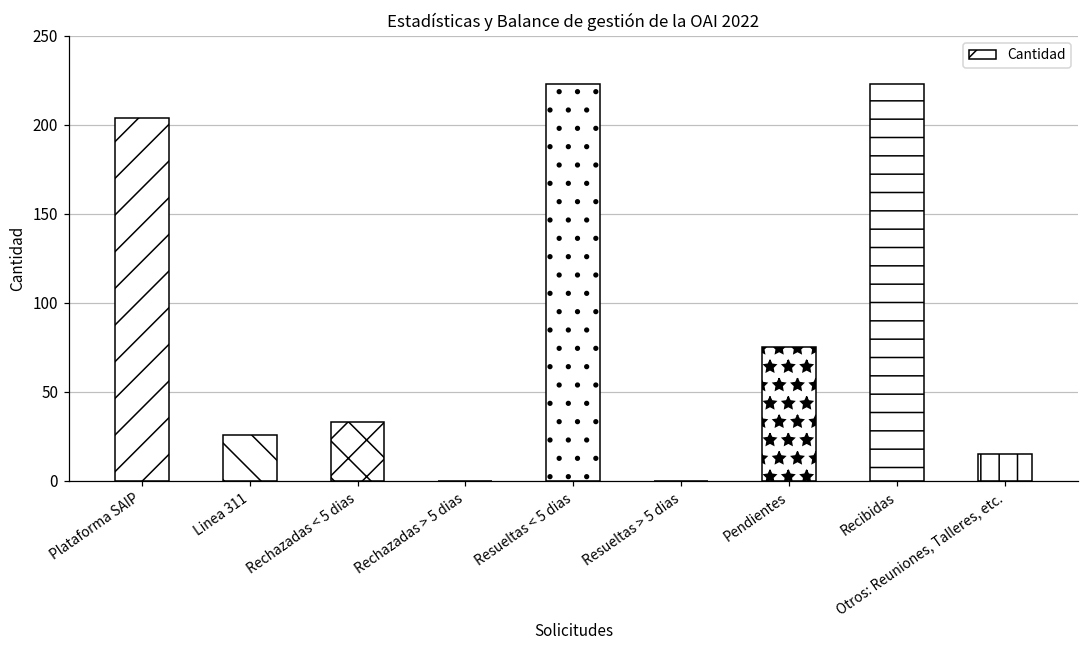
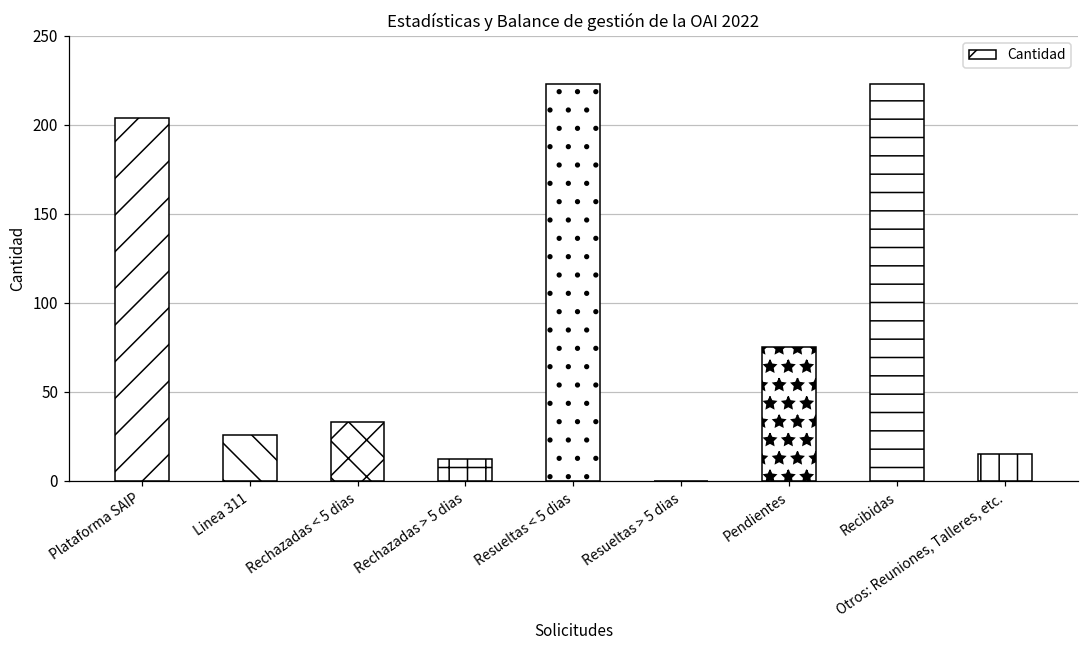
  {
    "Plataforma SAIP": 204,
    "Linea 311": 26,
    "Rechazadas < 5 dias": 33,
-   "Rechazadas > 5 dias": 0,
+   "Rechazadas > 5 dias": 12,
    "Resueltas < 5 dias": 223,
    "Resueltas > 5 dias": 0,
    "Pendientes": 75,
    "Recibidas": 223,
    "Otros: Reuniones, Talleres, etc.": 15
  }
